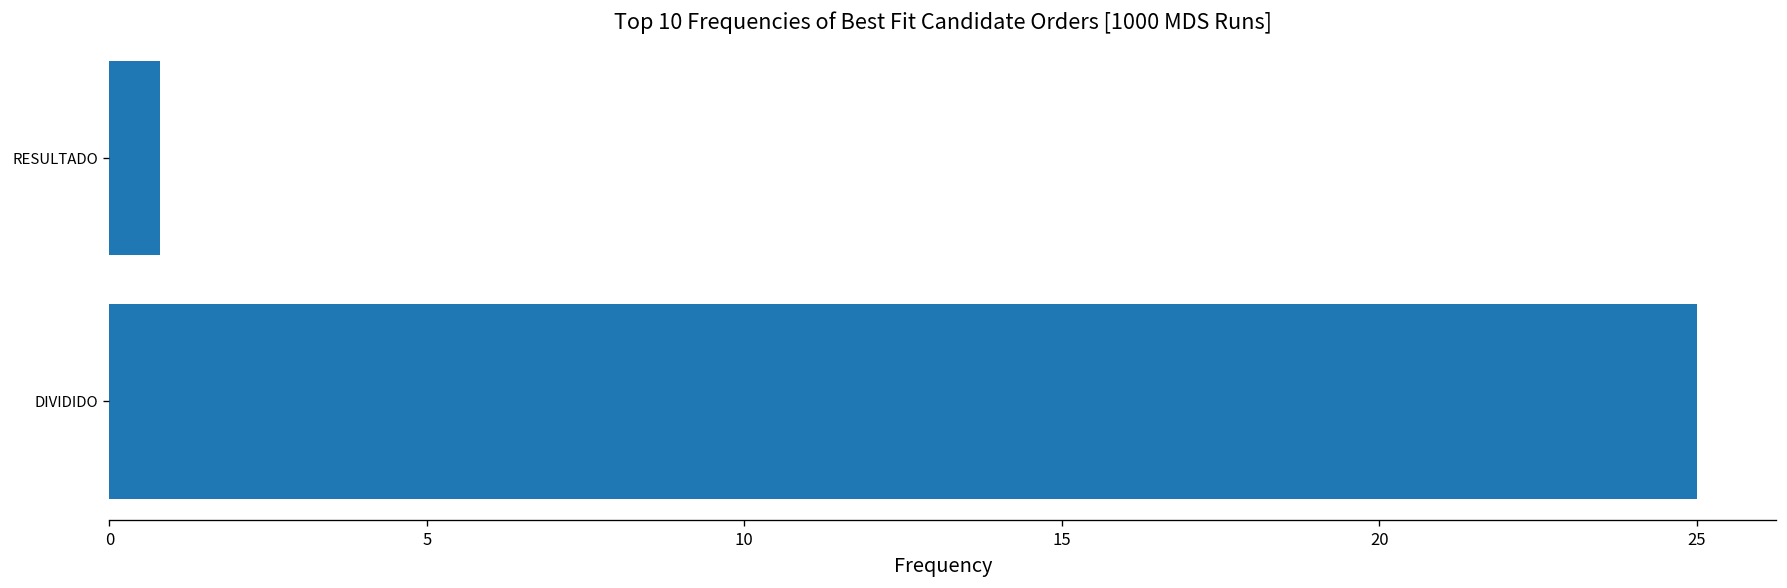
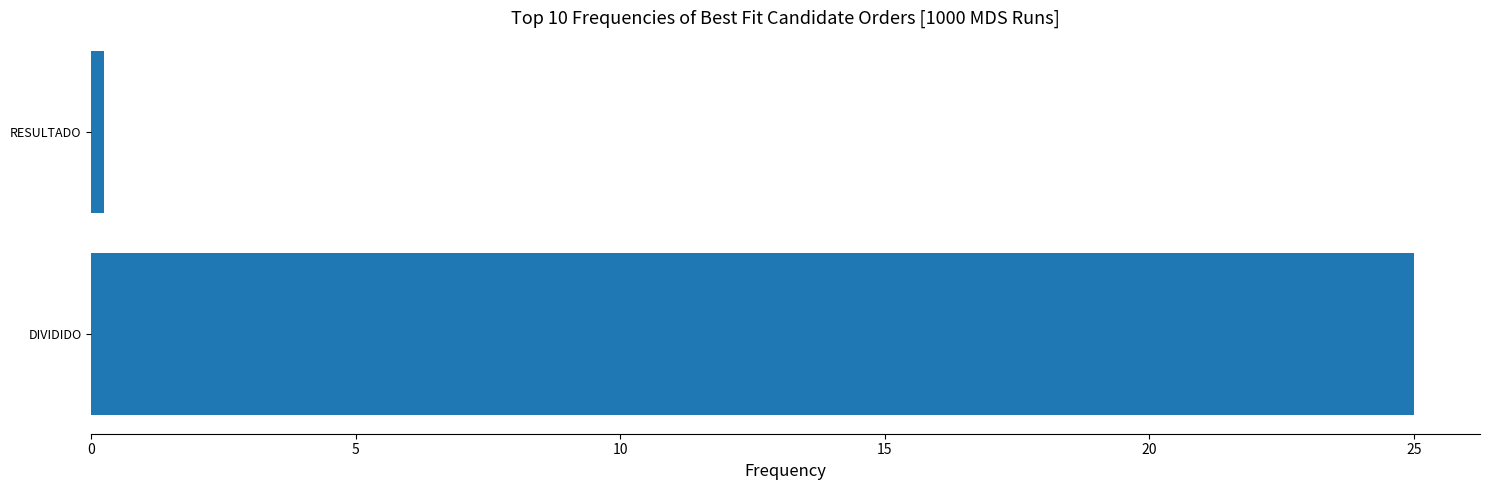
  {
-   "RESULTADO": 0.8,
+   "RESULTADO": 0.3,
    "DIVIDIDO": 25.0
  }
